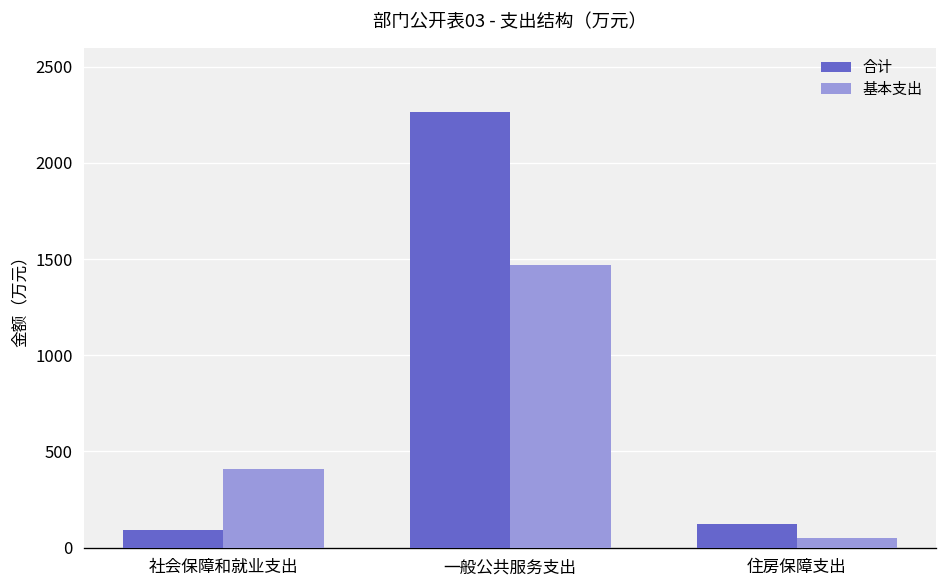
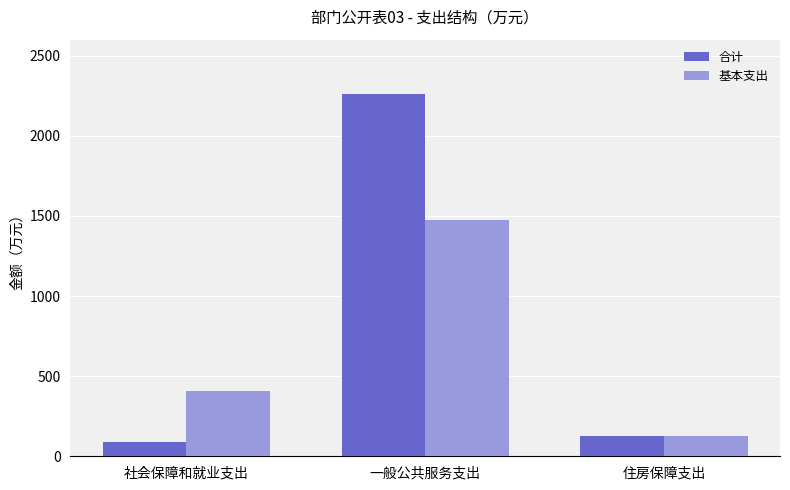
  {
    "合计": {
      "社会保障和就业支出": 90,
      "一般公共服务支出": 2260,
      "住房保障支出": 120
    },
    "基本支出": {
      "社会保障和就业支出": 410,
      "一般公共服务支出": 1470,
-     "住房保障支出": 50
+     "住房保障支出": 120
    }
  }
